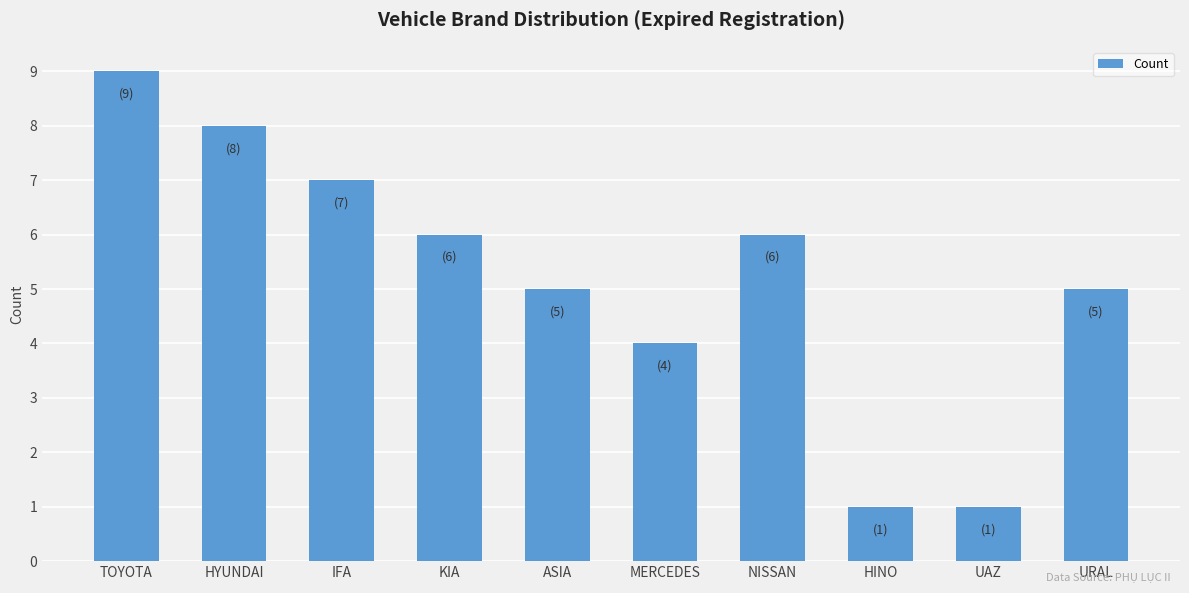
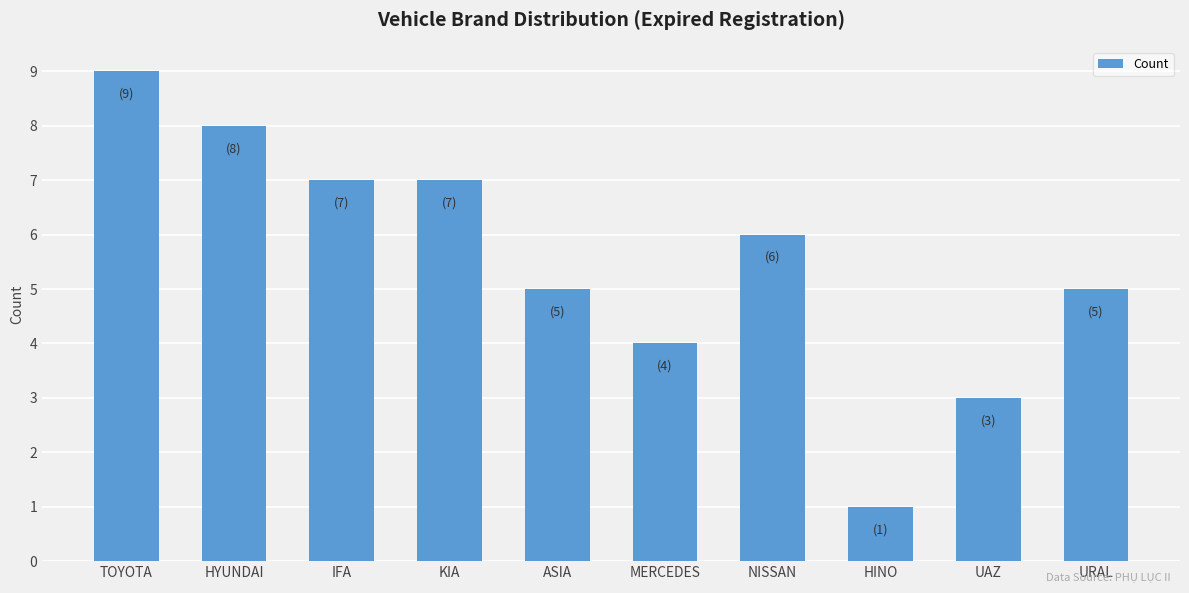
  {
    "TOYOTA": "(9)",
    "HYUNDAI": "(8)",
    "IFA": "(7)",
-   "KIA": "(6)",
+   "KIA": "(7)",
    "ASIA": "(5)",
    "MERCEDES": "(4)",
    "NISSAN": "(6)",
    "HINO": "(1)",
-   "UAZ": "(1)",
+   "UAZ": "(3)",
    "URAL": "(5)"
  }
